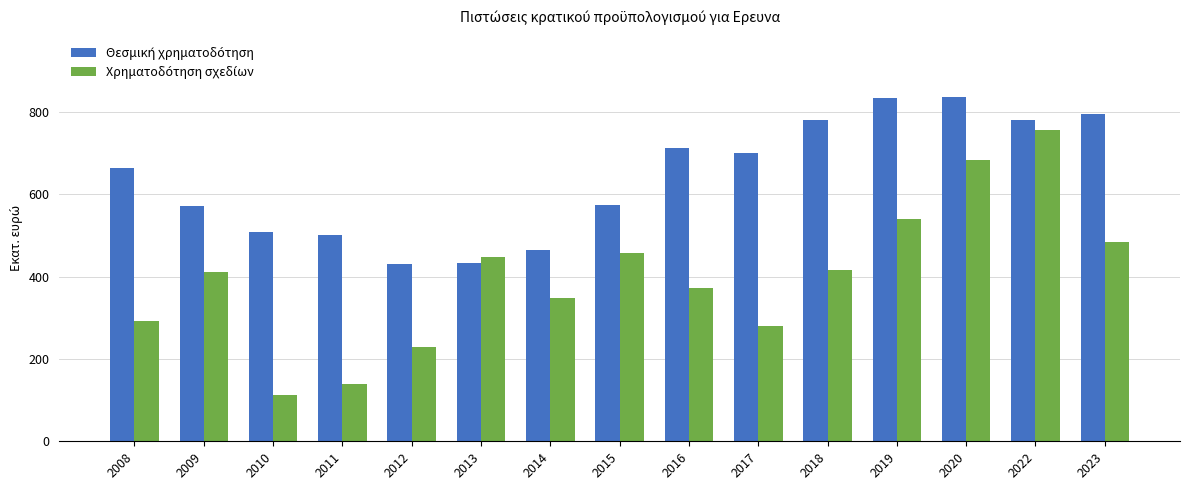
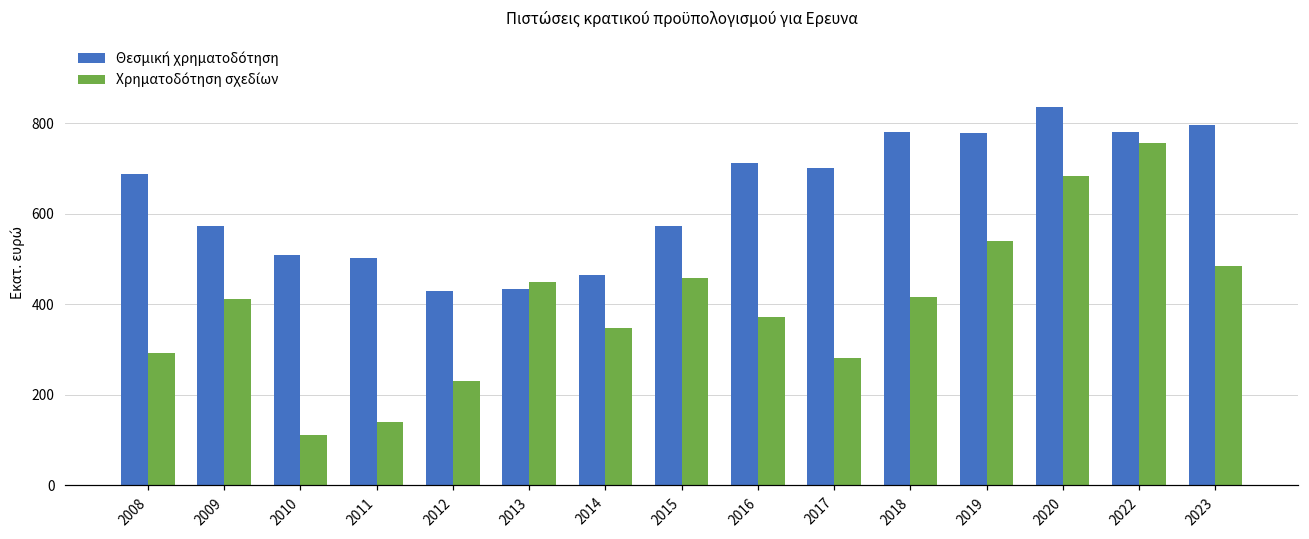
  {
    "Θεσμική χρηματοδότηση": {
-     "2008": 660,
+     "2008": 690,
      "2009": 570,
      "2010": 510,
      "2011": 500,
      "2012": 430,
      "2013": 430,
      "2014": 460,
      "2015": 570,
      "2016": 710,
      "2017": 700,
      "2018": 780,
-     "2019": 830,
+     "2019": 780,
      "2020": 840,
      "2022": 780,
      "2023": 800
    },
    "Χρηματοδότηση σχεδίων": {
      "2008": 290,
      "2009": 410,
      "2010": 110,
      "2011": 140,
      "2012": 230,
      "2013": 450,
      "2014": 350,
      "2015": 460,
      "2016": 370,
      "2017": 280,
      "2018": 420,
      "2019": 540,
      "2020": 680,
      "2022": 760,
      "2023": 480
    }
  }
